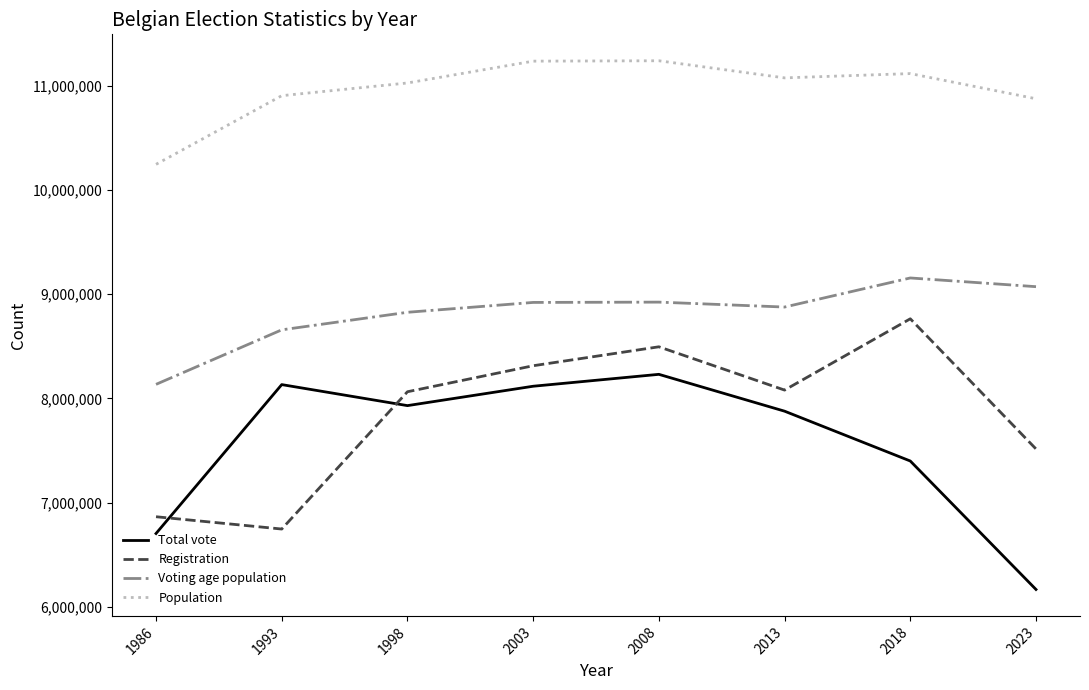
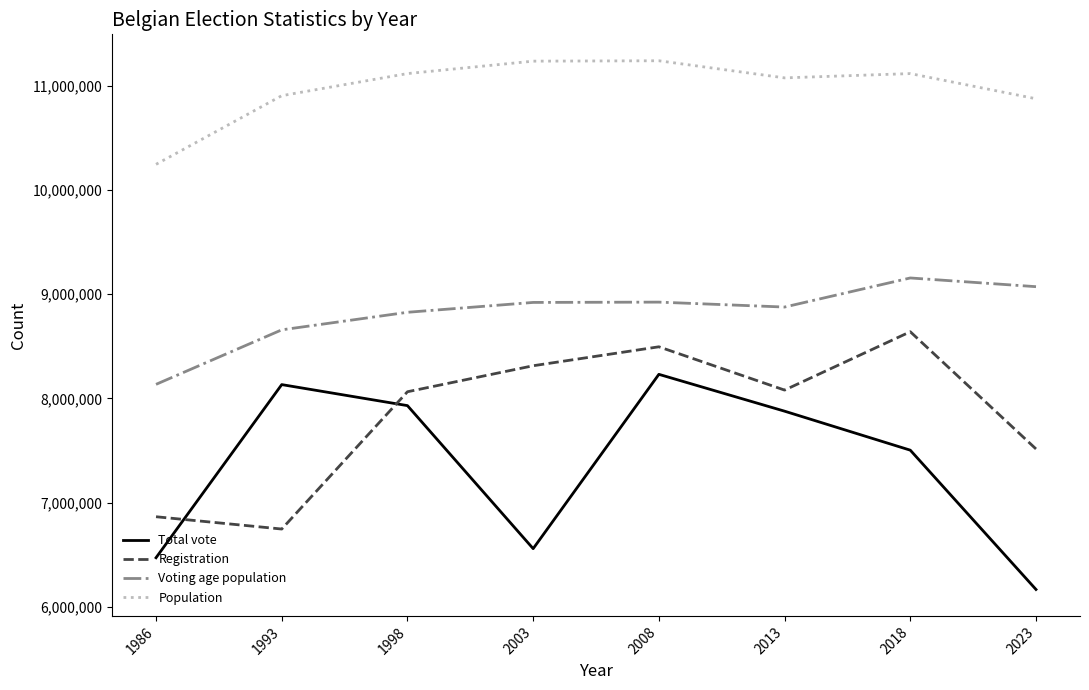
  {
    "Total vote": {
-     "1986": "6,700,000",
+     "1986": "6,470,000",
      "1993": "8,130,000",
      "1998": "7,930,000",
-     "2003": "8,120,000",
+     "2003": "6,560,000",
      "2008": "8,230,000",
      "2013": "7,880,000",
-     "2018": "7,400,000",
+     "2018": "7,500,000",
      "2023": "6,170,000"
    },
    "Registration": {
      "1986": "6,870,000",
      "1993": "6,750,000",
      "1998": "8,060,000",
      "2003": "8,310,000",
      "2008": "8,500,000",
      "2013": "8,080,000",
-     "2018": "8,760,000",
+     "2018": "8,640,000",
      "2023": "7,520,000"
    },
    "Voting age population": {
      "1986": "8,140,000",
      "1993": "8,660,000",
      "1998": "8,830,000",
      "2003": "8,920,000",
      "2008": "8,920,000",
      "2013": "8,880,000",
      "2018": "9,160,000",
      "2023": "9,070,000"
    },
    "Population": {
      "1986": "10,250,000",
      "1993": "10,900,000",
-     "1998": "11,030,000",
+     "1998": "11,120,000",
      "2003": "11,240,000",
      "2008": "11,240,000",
      "2013": "11,080,000",
      "2018": "11,120,000",
      "2023": "10,880,000"
    }
  }
